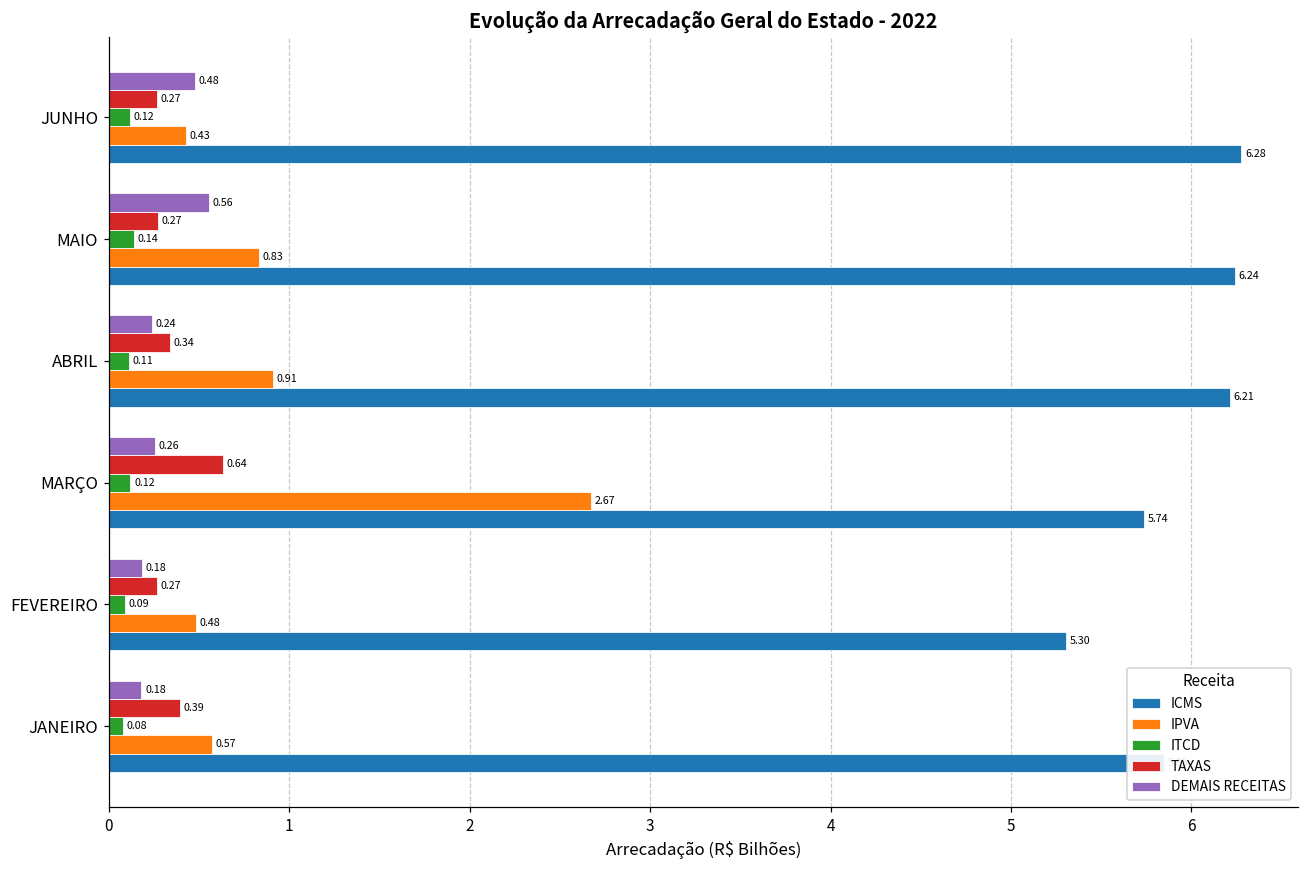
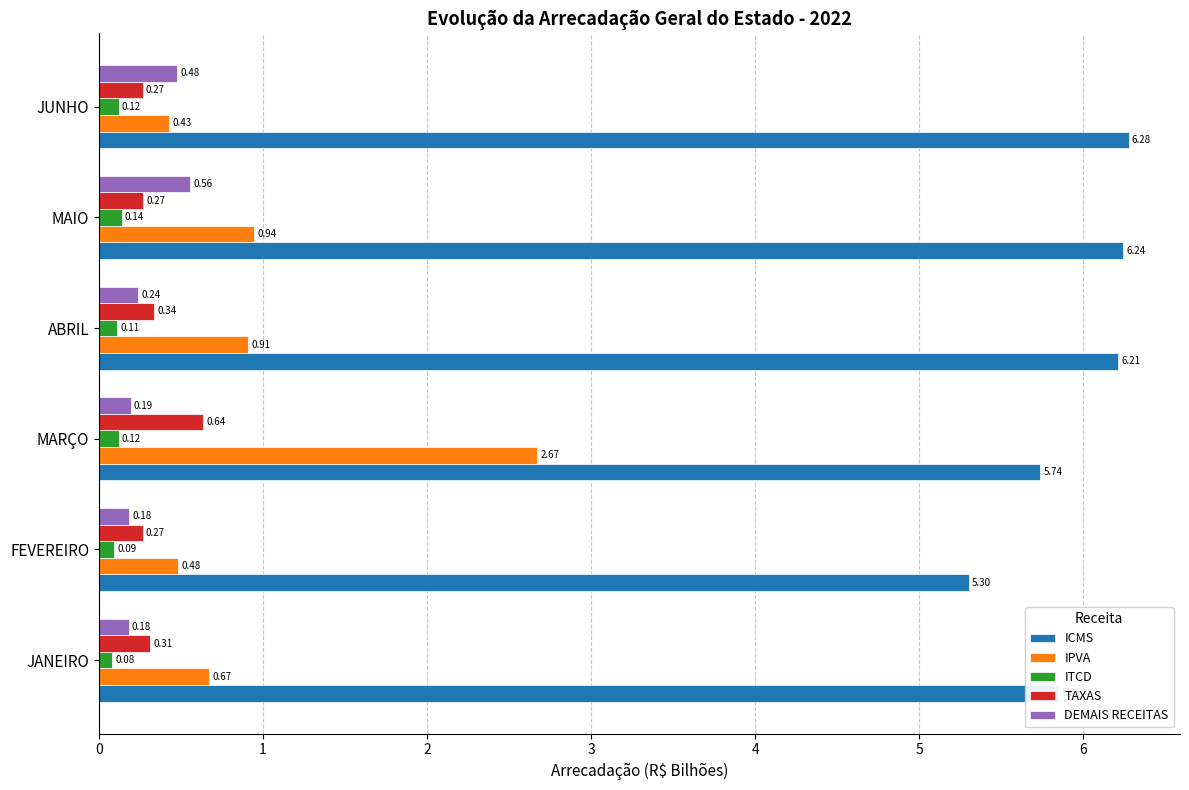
  {
    "ICMS": {
      "JUNHO": 6.28,
      "MAIO": 6.24,
      "ABRIL": 6.21,
      "MARÇO": 5.74,
      "FEVEREIRO": 5.30
    },
    "IPVA": {
      "JUNHO": 0.43,
-     "MAIO": 0.83,
+     "MAIO": 0.94,
      "ABRIL": 0.91,
      "MARÇO": 2.67,
      "FEVEREIRO": 0.48,
-     "JANEIRO": 0.57
+     "JANEIRO": 0.67
    },
    "ITCD": {
      "JUNHO": 0.12,
      "MAIO": 0.14,
      "ABRIL": 0.11,
      "MARÇO": 0.12,
      "FEVEREIRO": 0.09,
      "JANEIRO": 0.08
    },
    "TAXAS": {
      "JUNHO": 0.27,
      "MAIO": 0.27,
      "ABRIL": 0.34,
      "MARÇO": 0.64,
      "FEVEREIRO": 0.27,
-     "JANEIRO": 0.39
+     "JANEIRO": 0.31
    },
    "DEMAIS RECEITAS": {
      "JUNHO": 0.48,
      "MAIO": 0.56,
      "ABRIL": 0.24,
-     "MARÇO": 0.26,
+     "MARÇO": 0.19,
      "FEVEREIRO": 0.18,
      "JANEIRO": 0.18
    }
  }
